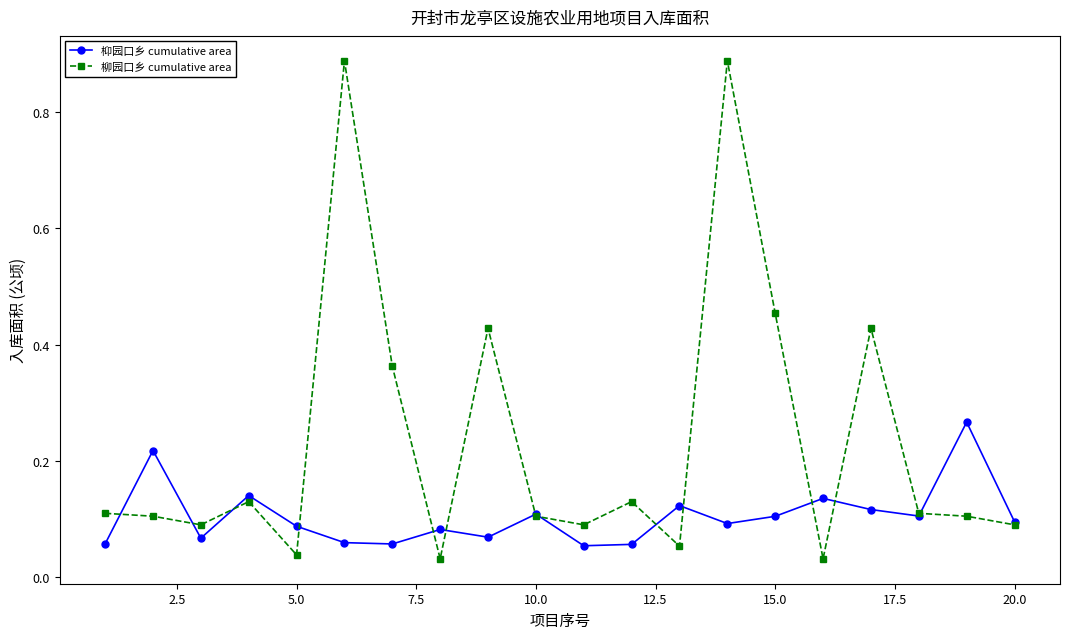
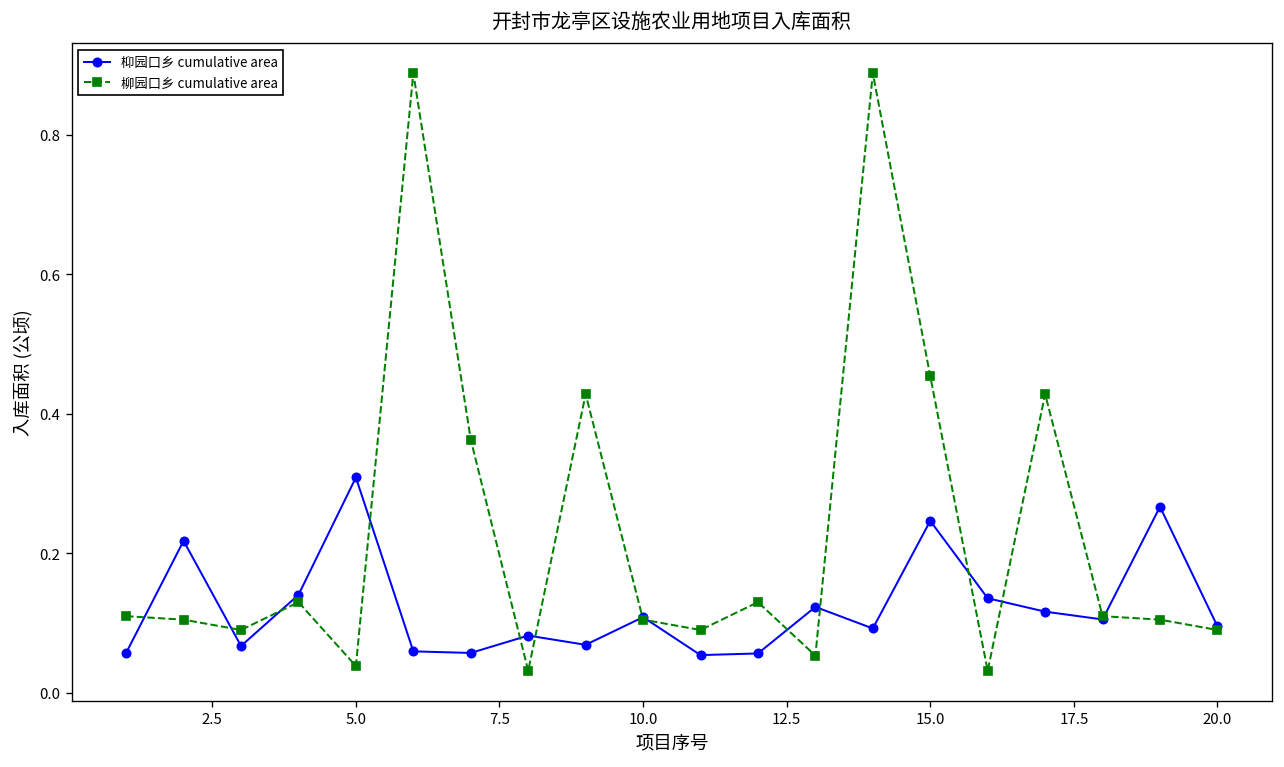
  {
    "枊园口乡 cumulative area": {
-     "5.0": 0.09,
-     "15.0": 0.10,
+     "5.0": 0.31,
+     "15.0": 0.25,
      "20.0": 0.10
    },
    "柳园口乡 cumulative area": {
      "5.0": 0.04,
      "15.0": 0.45,
      "20.0": 0.09
    }
  }
